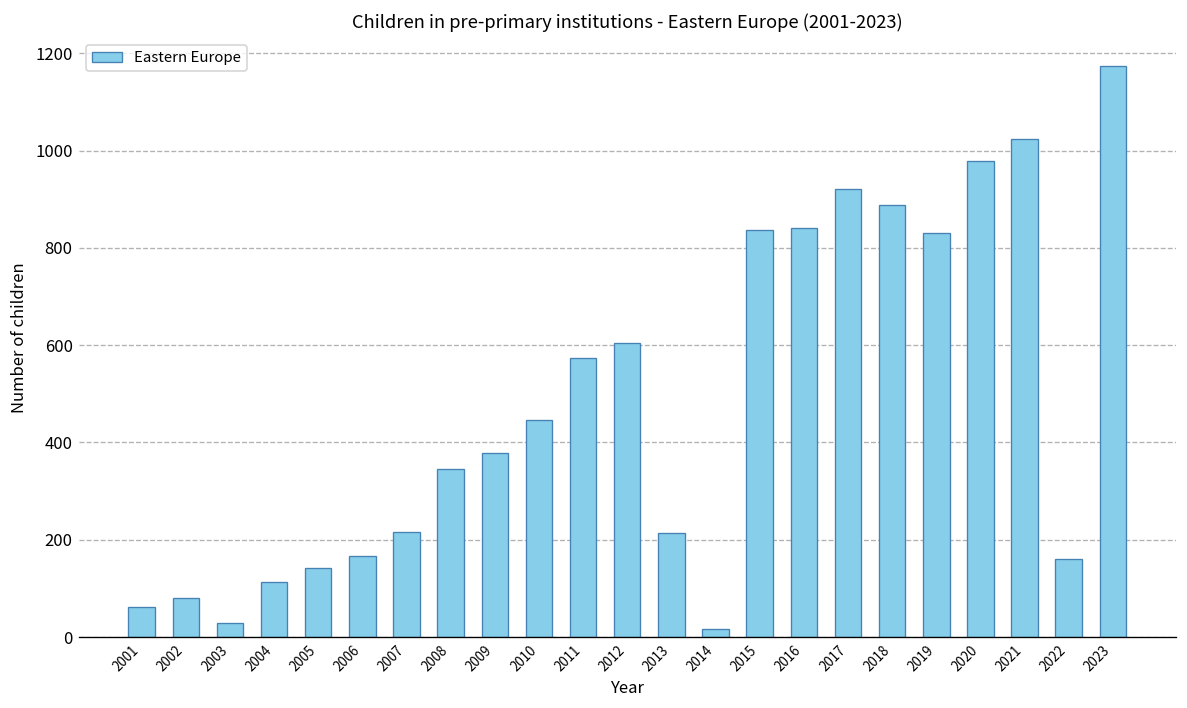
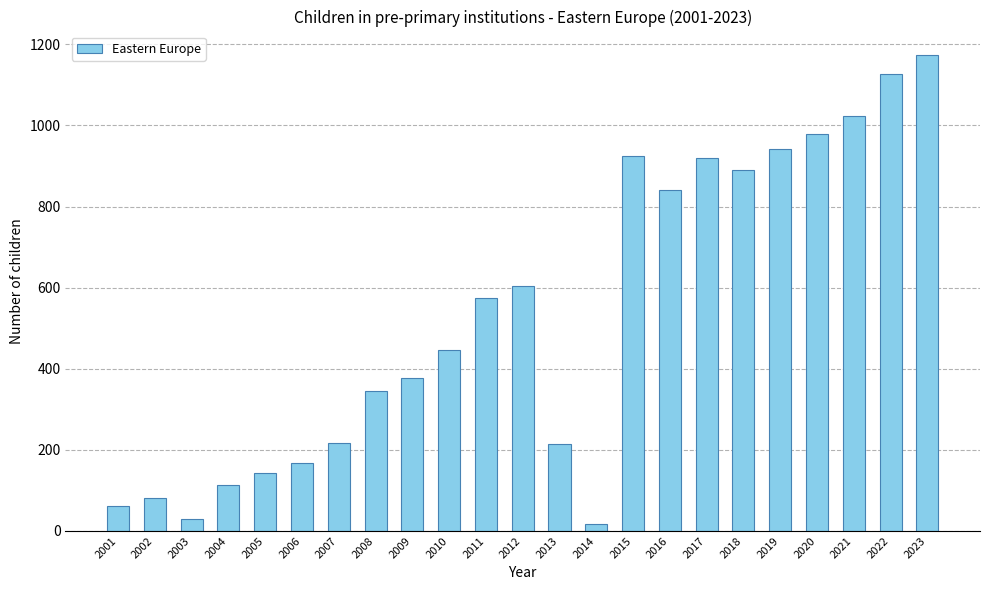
  {
    "2001": 60,
    "2002": 80,
    "2003": 30,
    "2004": 110,
    "2005": 140,
    "2006": 170,
    "2007": 220,
    "2008": 350,
    "2009": 380,
    "2010": 450,
    "2011": 570,
    "2012": 610,
    "2013": 210,
    "2014": 20,
-   "2015": 840,
+   "2015": 930,
    "2016": 840,
    "2017": 920,
    "2018": 890,
-   "2019": 830,
+   "2019": 940,
    "2020": 980,
    "2021": 1020,
-   "2022": 160,
+   "2022": 1130,
    "2023": 1170
  }
